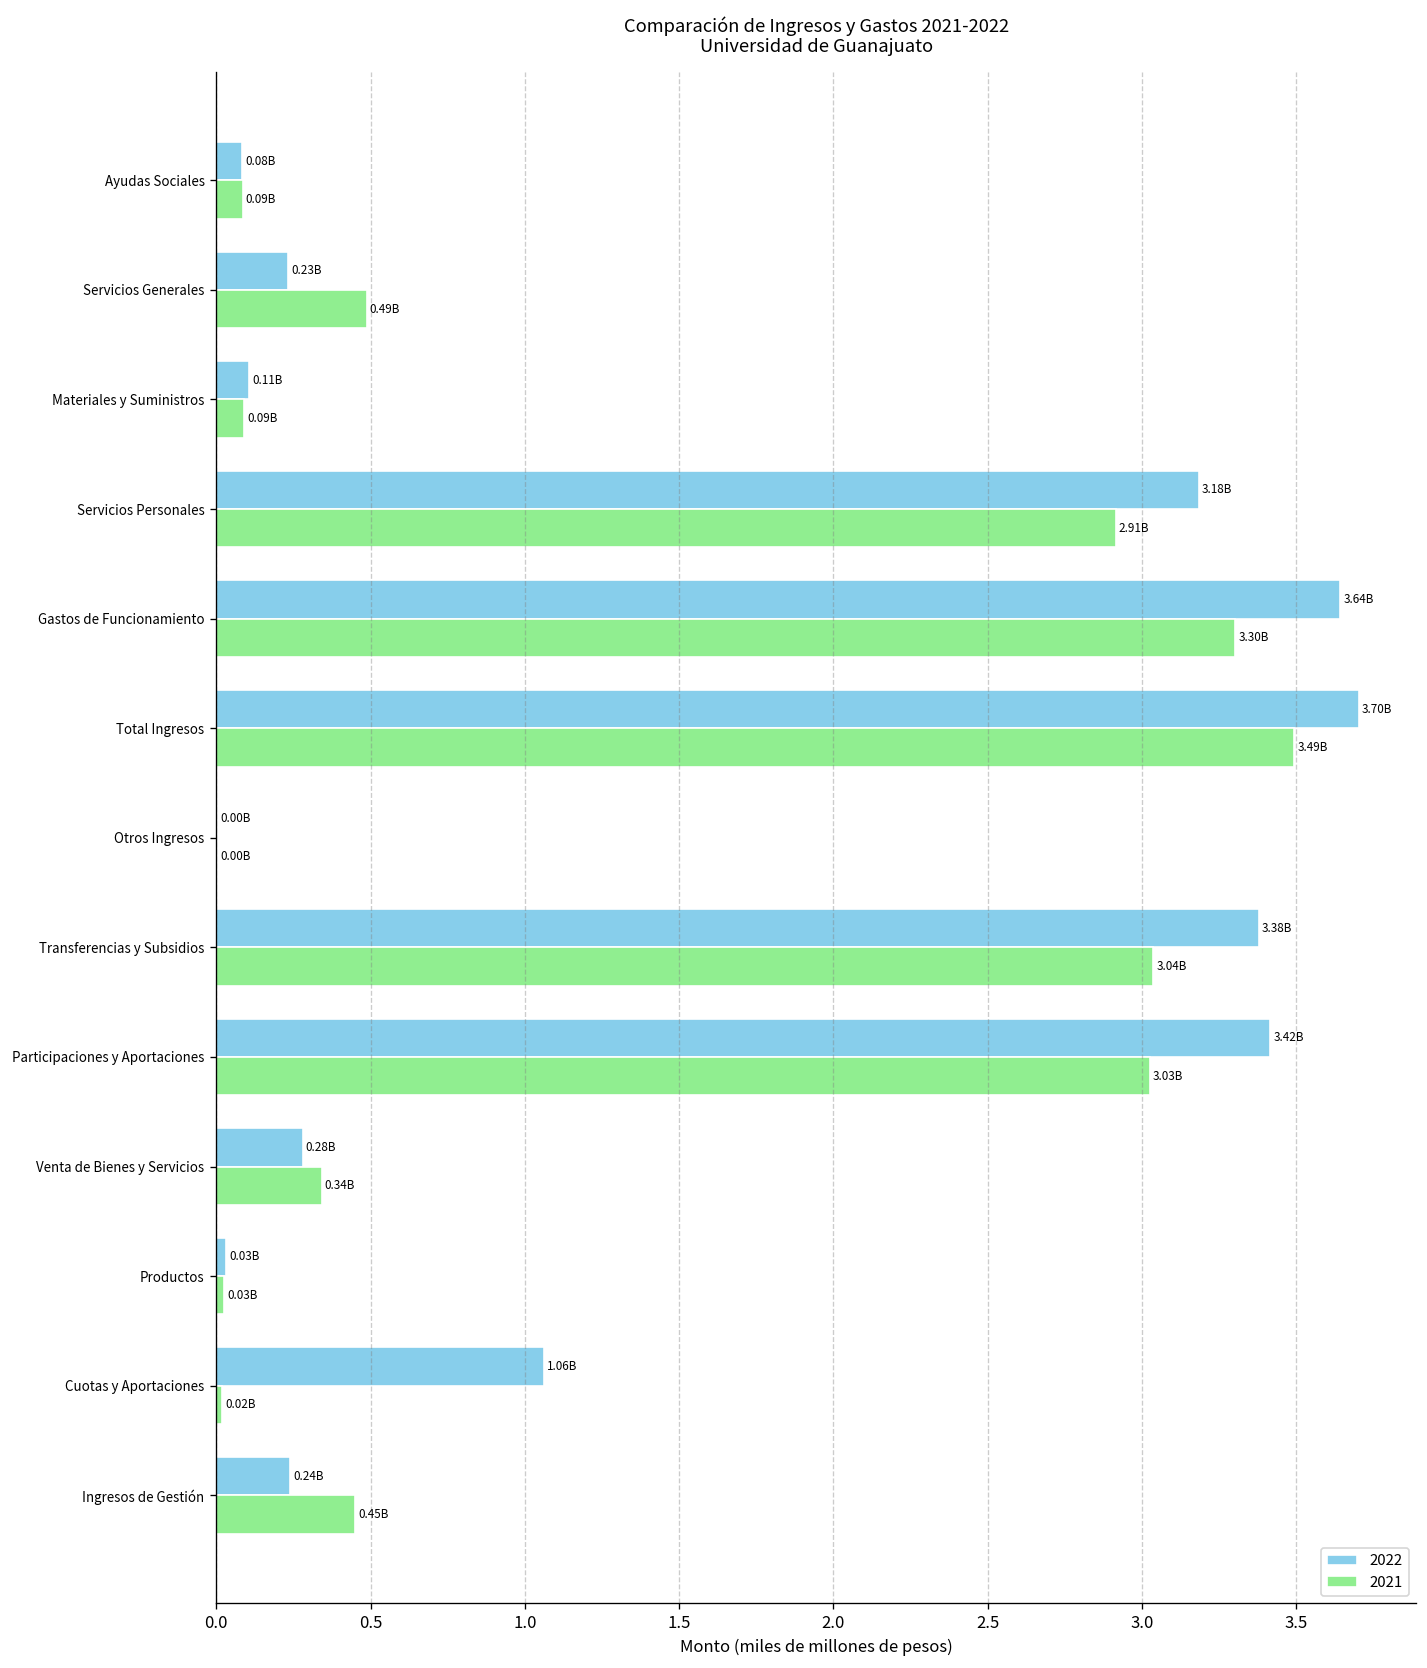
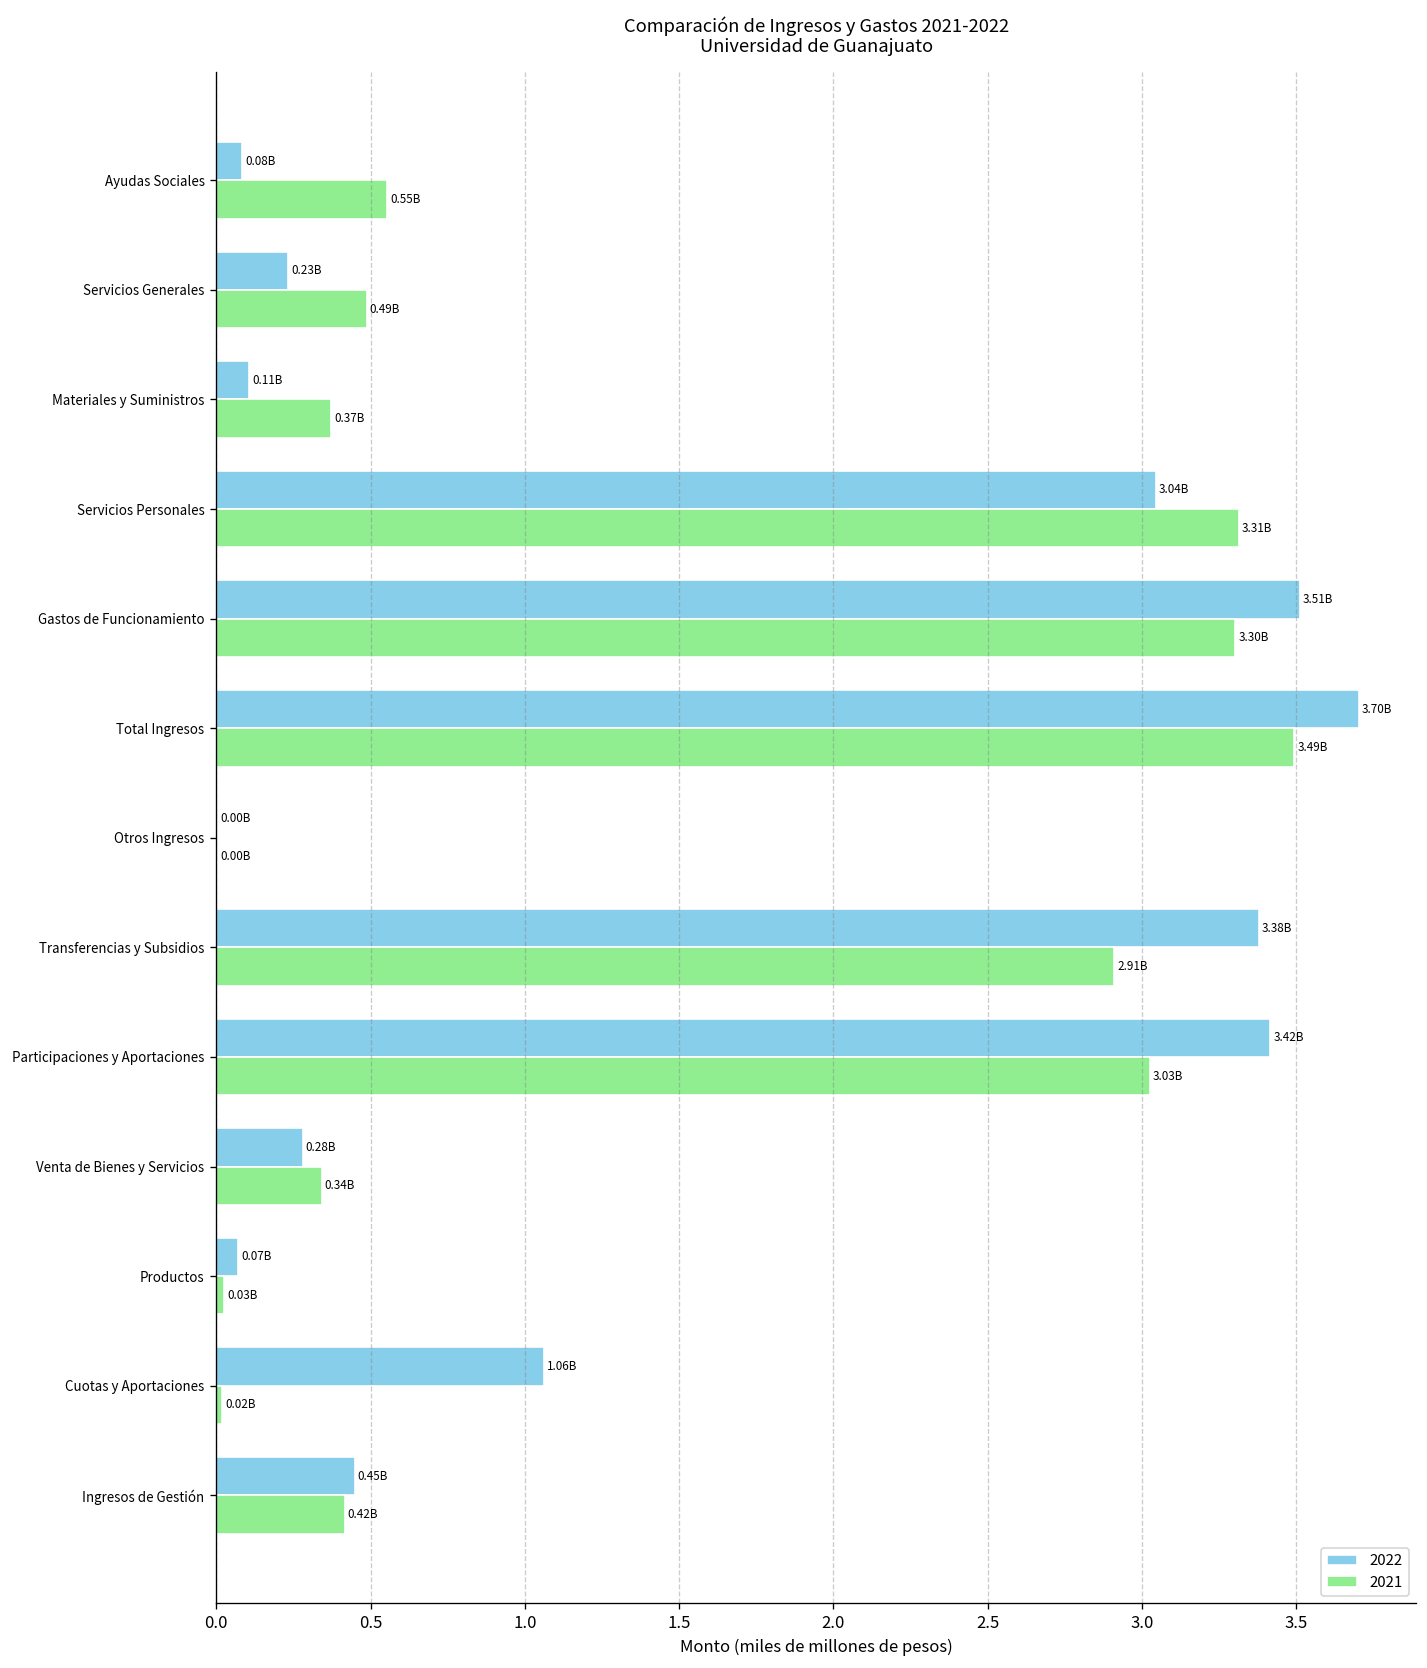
  {
    "2022": {
      "Ayudas Sociales": "0.08B",
      "Servicios Generales": "0.23B",
      "Materiales y Suministros": "0.11B",
-     "Servicios Personales": "3.18B",
-     "Gastos de Funcionamiento": "3.64B",
+     "Servicios Personales": "3.04B",
+     "Gastos de Funcionamiento": "3.51B",
      "Total Ingresos": "3.70B",
      "Otros Ingresos": "0.00B",
      "Transferencias y Subsidios": "3.38B",
      "Participaciones y Aportaciones": "3.42B",
      "Venta de Bienes y Servicios": "0.28B",
-     "Productos": "0.03B",
+     "Productos": "0.07B",
      "Cuotas y Aportaciones": "1.06B",
-     "Ingresos de Gestión": "0.24B"
+     "Ingresos de Gestión": "0.45B"
    },
    "2021": {
-     "Ayudas Sociales": "0.09B",
+     "Ayudas Sociales": "0.55B",
      "Servicios Generales": "0.49B",
-     "Materiales y Suministros": "0.09B",
-     "Servicios Personales": "2.91B",
+     "Materiales y Suministros": "0.37B",
+     "Servicios Personales": "3.31B",
      "Gastos de Funcionamiento": "3.30B",
      "Total Ingresos": "3.49B",
      "Otros Ingresos": "0.00B",
-     "Transferencias y Subsidios": "3.04B",
+     "Transferencias y Subsidios": "2.91B",
      "Participaciones y Aportaciones": "3.03B",
      "Venta de Bienes y Servicios": "0.34B",
      "Productos": "0.03B",
      "Cuotas y Aportaciones": "0.02B",
-     "Ingresos de Gestión": "0.45B"
+     "Ingresos de Gestión": "0.42B"
    }
  }
